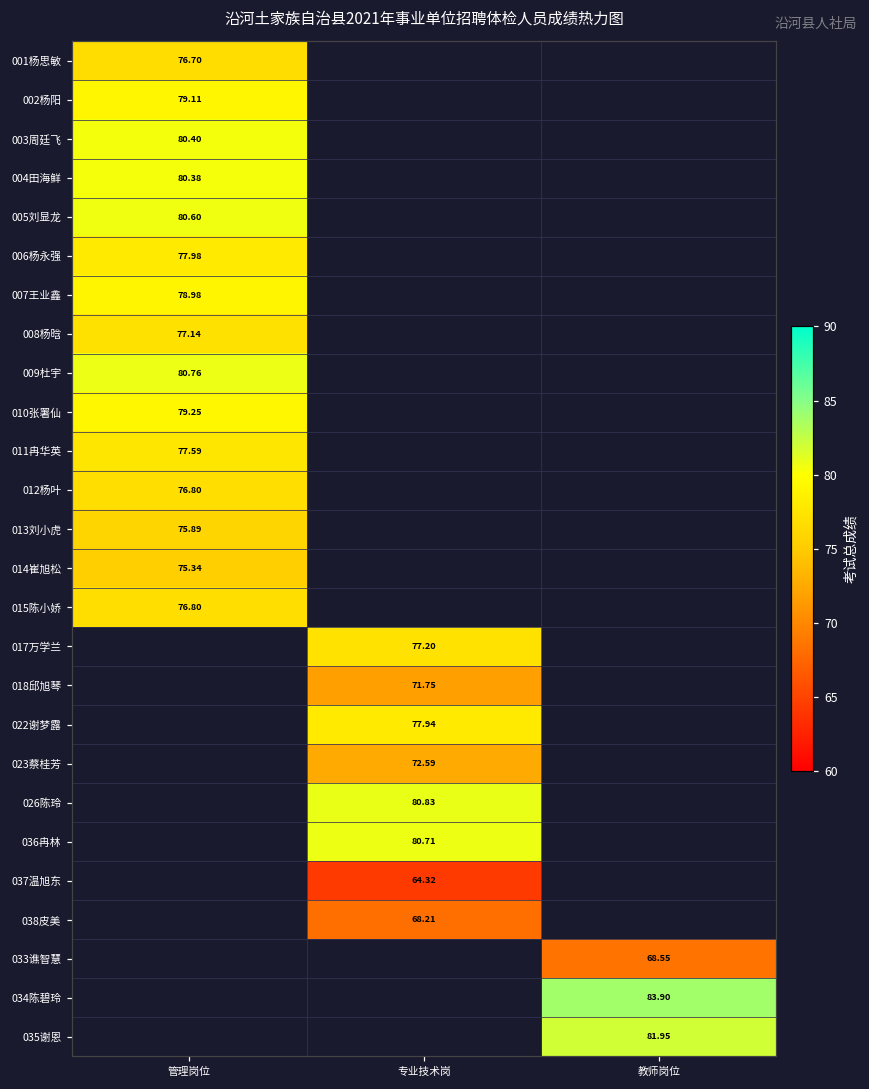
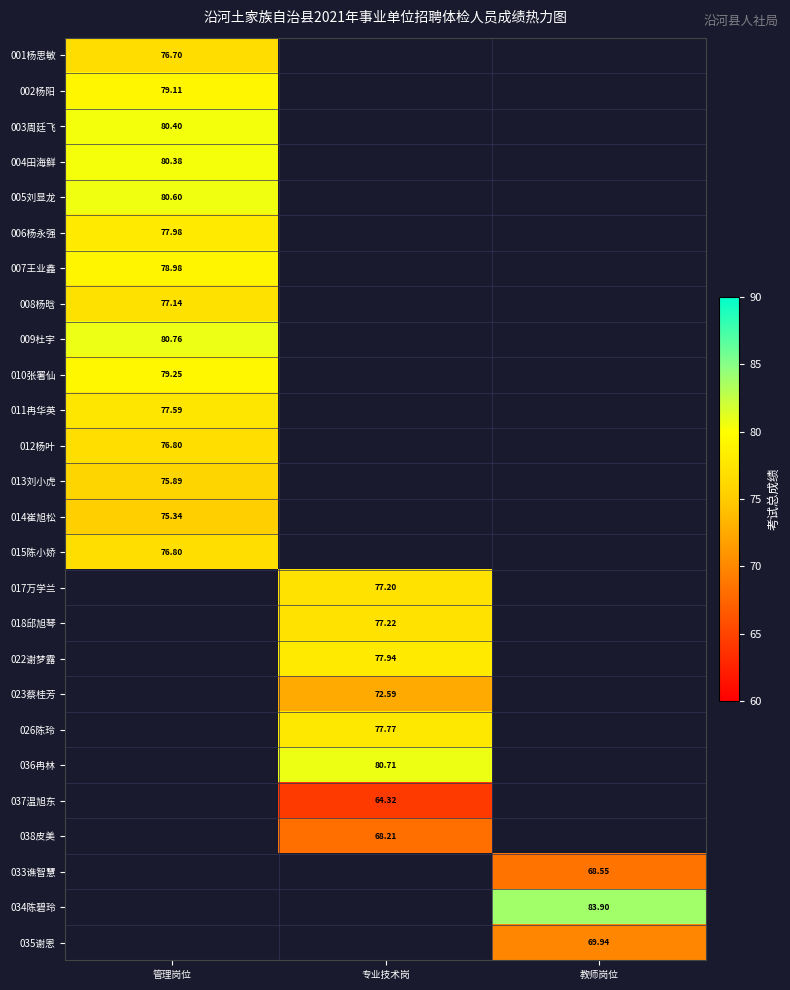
  {
    "001杨思敏": {
      "管理岗位": 76.70
    },
    "002杨阳": {
      "管理岗位": 79.11
    },
    "003周廷飞": {
      "管理岗位": 80.40
    },
    "004田海鲜": {
      "管理岗位": 80.38
    },
    "005刘显龙": {
      "管理岗位": 80.60
    },
    "006杨永强": {
      "管理岗位": 77.98
    },
    "007王业鑫": {
      "管理岗位": 78.98
    },
    "008杨晗": {
      "管理岗位": 77.14
    },
    "009杜宇": {
      "管理岗位": 80.76
    },
    "010张署仙": {
      "管理岗位": 79.25
    },
    "011冉华英": {
      "管理岗位": 77.59
    },
    "012杨叶": {
      "管理岗位": 76.80
    },
    "013刘小虎": {
      "管理岗位": 75.89
    },
    "014崔旭松": {
      "管理岗位": 75.34
    },
    "015陈小娇": {
      "管理岗位": 76.80
    },
    "017万学兰": {
      "专业技术岗": 77.20
    },
    "018邱旭琴": {
-     "专业技术岗": 71.75
+     "专业技术岗": 77.22
    },
    "022谢梦露": {
      "专业技术岗": 77.94
    },
    "023蔡桂芳": {
      "专业技术岗": 72.59
    },
    "026陈玲": {
-     "专业技术岗": 80.83
+     "专业技术岗": 77.77
    },
    "036冉林": {
      "专业技术岗": 80.71
    },
    "037温旭东": {
      "专业技术岗": 64.32
    },
    "038皮美": {
      "专业技术岗": 68.21
    },
    "033谯智慧": {
      "教师岗位": 68.55
    },
    "034陈碧玲": {
      "教师岗位": 83.90
    },
    "035谢恩": {
-     "教师岗位": 81.95
+     "教师岗位": 69.94
    }
  }
